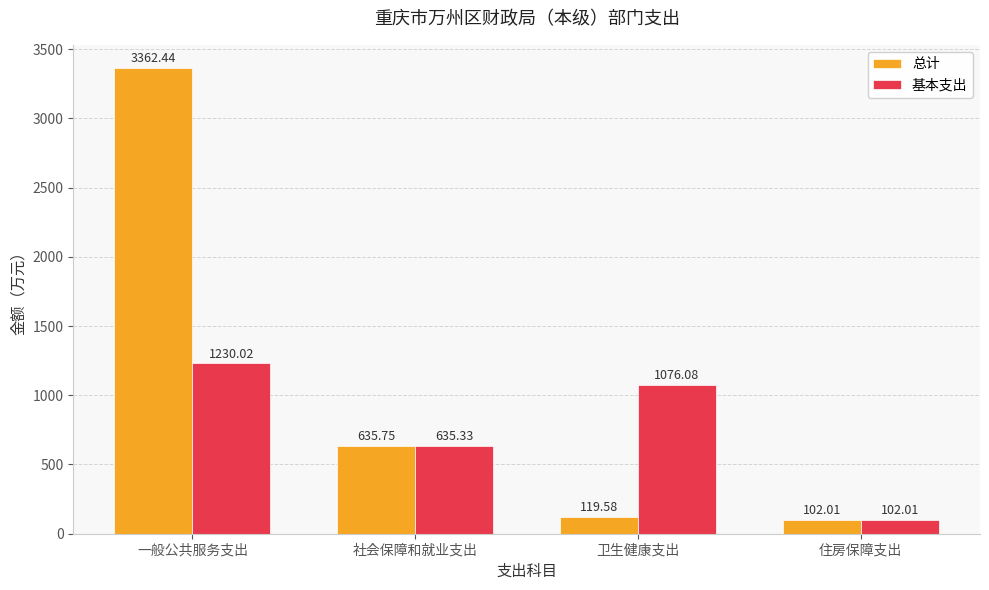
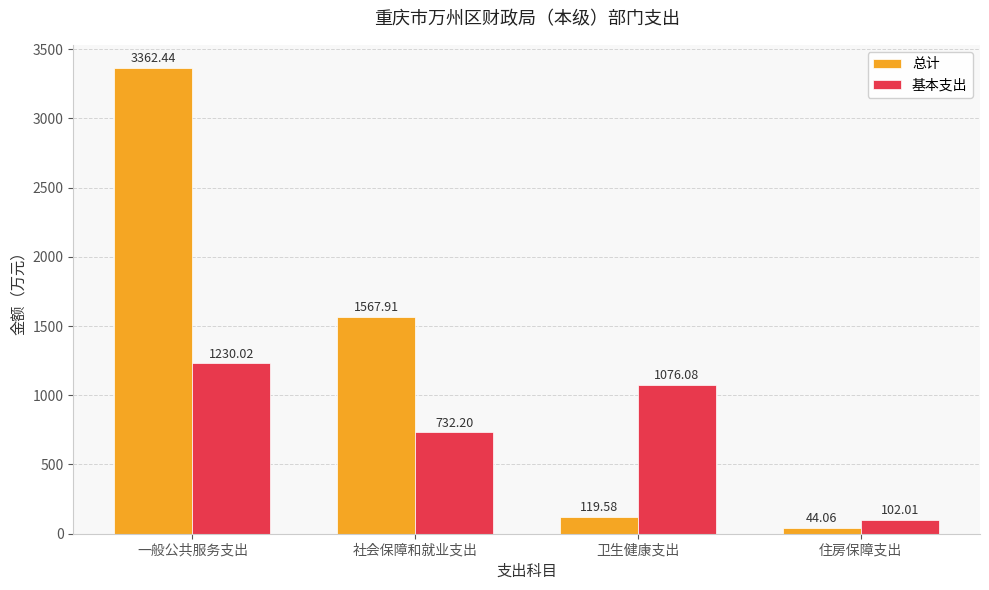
  {
    "总计": {
      "一般公共服务支出": 3362.44,
-     "社会保障和就业支出": 635.75,
+     "社会保障和就业支出": 1567.91,
      "卫生健康支出": 119.58,
-     "住房保障支出": 102.01
+     "住房保障支出": 44.06
    },
    "基本支出": {
      "一般公共服务支出": 1230.02,
-     "社会保障和就业支出": 635.33,
+     "社会保障和就业支出": 732.20,
      "卫生健康支出": 1076.08,
      "住房保障支出": 102.01
    }
  }
